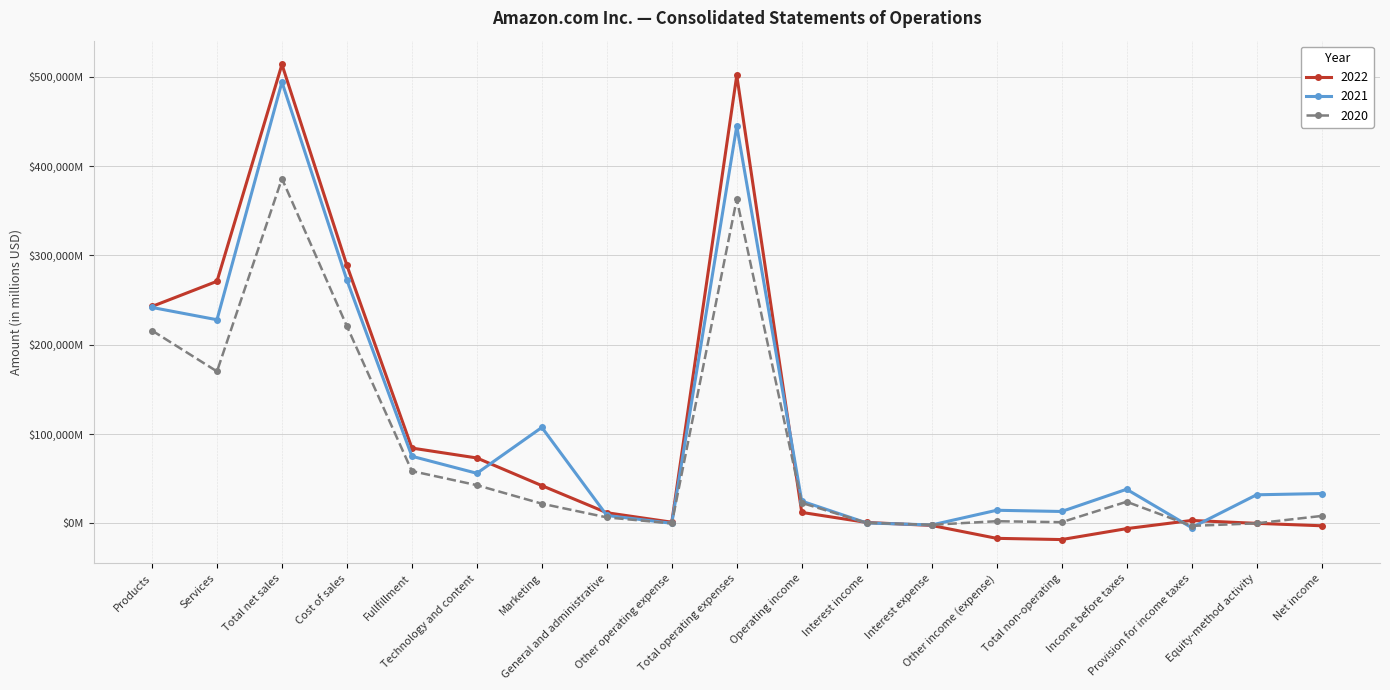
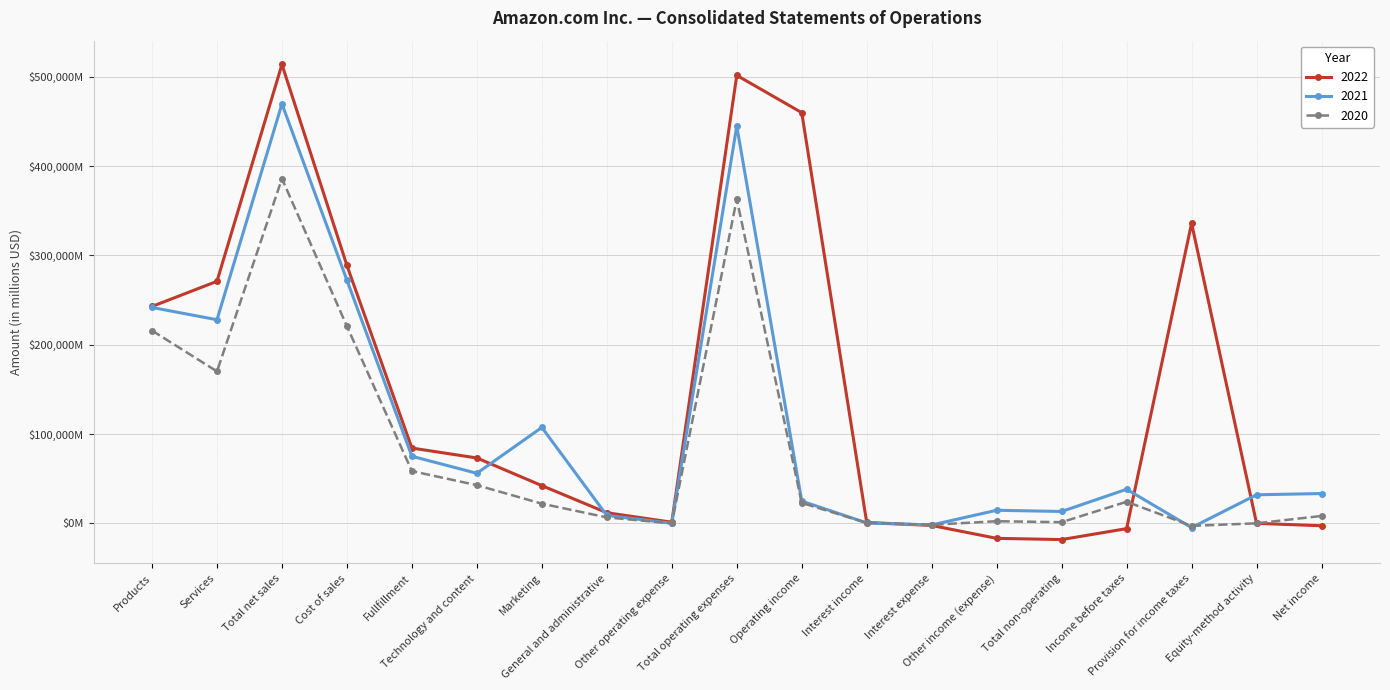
  {
    "2022": {
      "Services": "$270,000,000,000",
      "Total net sales": "$510,000,000,000",
      "Cost of sales": "$290,000,000,000",
      "Fullfillment": "$80,000,000,000",
      "Technology and content": "$70,000,000,000",
      "Marketing": "$40,000,000,000",
      "General and administrative": "$10,000,000,000",
      "Total operating expenses": "$500,000,000,000",
-     "Operating income": "$10,000,000,000",
+     "Operating income": "$460,000,000,000",
      "Other income (expense)": "$-20,000,000,000",
      "Total non-operating": "$-20,000,000,000",
      "Income before taxes": "$-10,000,000,000",
-     "Provision for income taxes": "$0",
+     "Provision for income taxes": "$340,000,000,000",
      "Net income": "$0"
    },
    "2021": {
      "Services": "$230,000,000,000",
-     "Total net sales": "$490,000,000,000",
+     "Total net sales": "$470,000,000,000",
      "Cost of sales": "$270,000,000,000",
      "Fullfillment": "$80,000,000,000",
      "Technology and content": "$60,000,000,000",
      "Marketing": "$110,000,000,000",
      "Total operating expenses": "$440,000,000,000",
      "Other income (expense)": "$10,000,000,000",
      "Total non-operating": "$10,000,000,000",
      "Income before taxes": "$40,000,000,000",
      "Equity-method activity": "$30,000,000,000",
      "Net income": "$30,000,000,000"
    },
    "2020": {
      "Products": "$220,000,000,000",
      "Services": "$170,000,000,000",
      "Total net sales": "$390,000,000,000",
      "Cost of sales": "$220,000,000,000",
      "Fullfillment": "$60,000,000,000",
      "Technology and content": "$40,000,000,000",
      "Marketing": "$20,000,000,000",
      "Total operating expenses": "$360,000,000,000",
      "Other income (expense)": "$0",
      "Total non-operating": "$0",
      "Income before taxes": "$20,000,000,000",
      "Net income": "$10,000,000,000"
    }
  }
